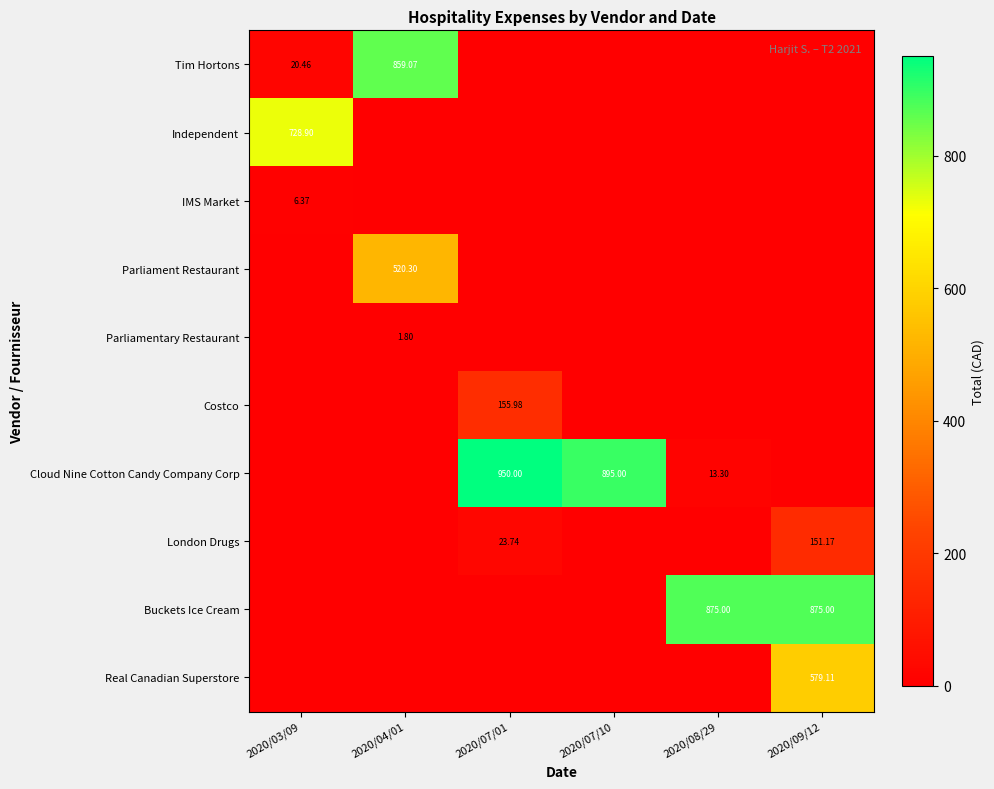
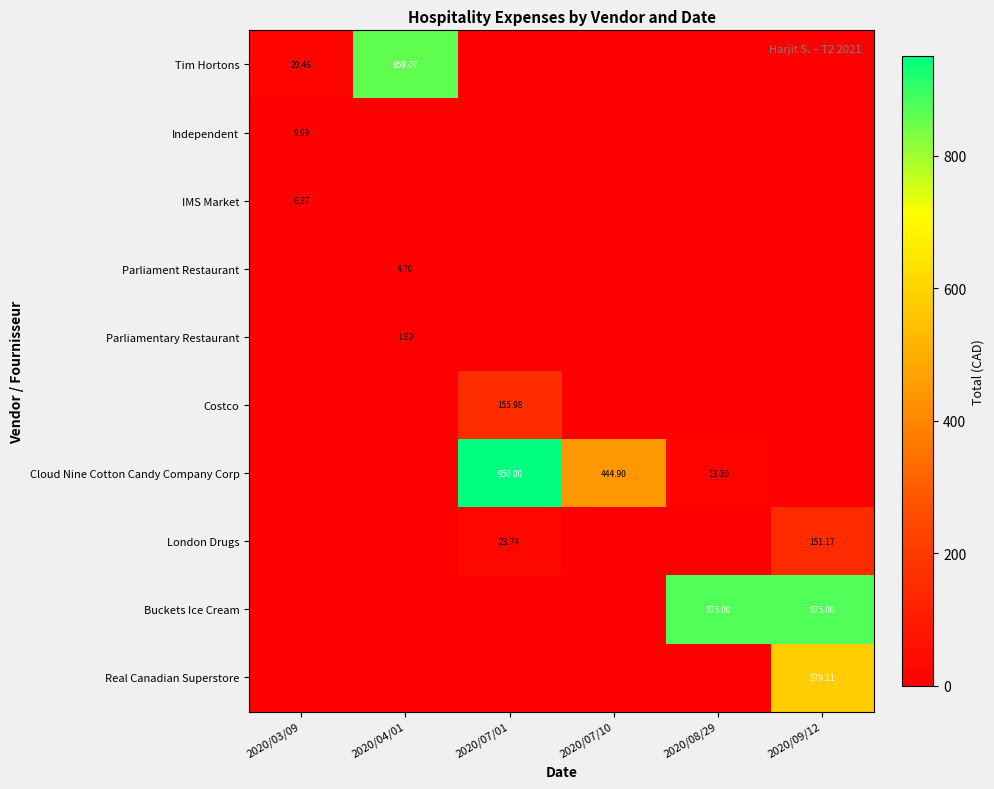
  {
    "Tim Hortons": {
      "2020/03/09": 20.46,
      "2020/04/01": 859.07,
      "2020/09/12": 2021
    },
    "Independent": {
-     "2020/03/09": 728.90
+     "2020/03/09": 9.99
    },
    "IMS Market": {
      "2020/03/09": 6.37
    },
    "Parliament Restaurant": {
-     "2020/04/01": 520.30
+     "2020/04/01": 4.70
    },
    "Parliamentary Restaurant": {
      "2020/04/01": 1.80
    },
    "Costco": {
      "2020/07/01": 155.98
    },
    "Cloud Nine Cotton Candy Company Corp": {
      "2020/07/01": 950.00,
-     "2020/07/10": 895.00,
+     "2020/07/10": 444.90,
      "2020/08/29": 13.30
    },
    "London Drugs": {
      "2020/07/01": 23.74,
      "2020/09/12": 151.17
    },
    "Buckets Ice Cream": {
      "2020/08/29": 875.00,
      "2020/09/12": 875.00
    },
    "Real Canadian Superstore": {
      "2020/09/12": 579.11
    }
  }
